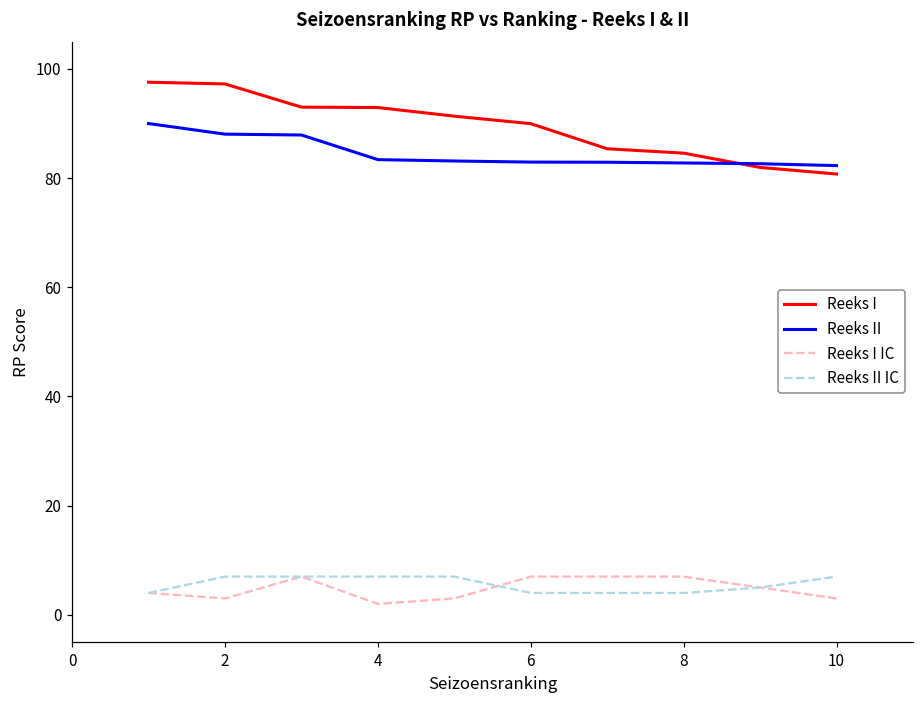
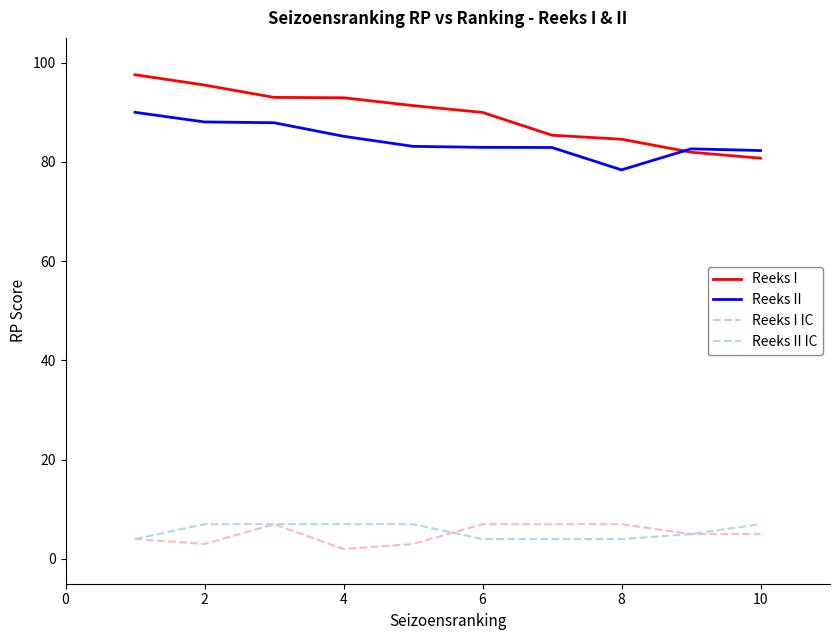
  {
    "Reeks I": {
-     "2": 97,
+     "2": 95,
      "4": 93,
      "6": 90,
      "8": 85,
      "10": 81
    },
    "Reeks II": {
      "2": 88,
-     "4": 83,
+     "4": 85,
      "6": 83,
-     "8": 83,
+     "8": 78,
      "10": 82
    },
    "Reeks I IC": {
      "2": 3,
      "4": 2,
      "6": 7,
      "8": 7,
-     "10": 3
+     "10": 5
    },
    "Reeks II IC": {
      "2": 7,
      "4": 7,
      "6": 4,
      "8": 4,
      "10": 7
    }
  }
